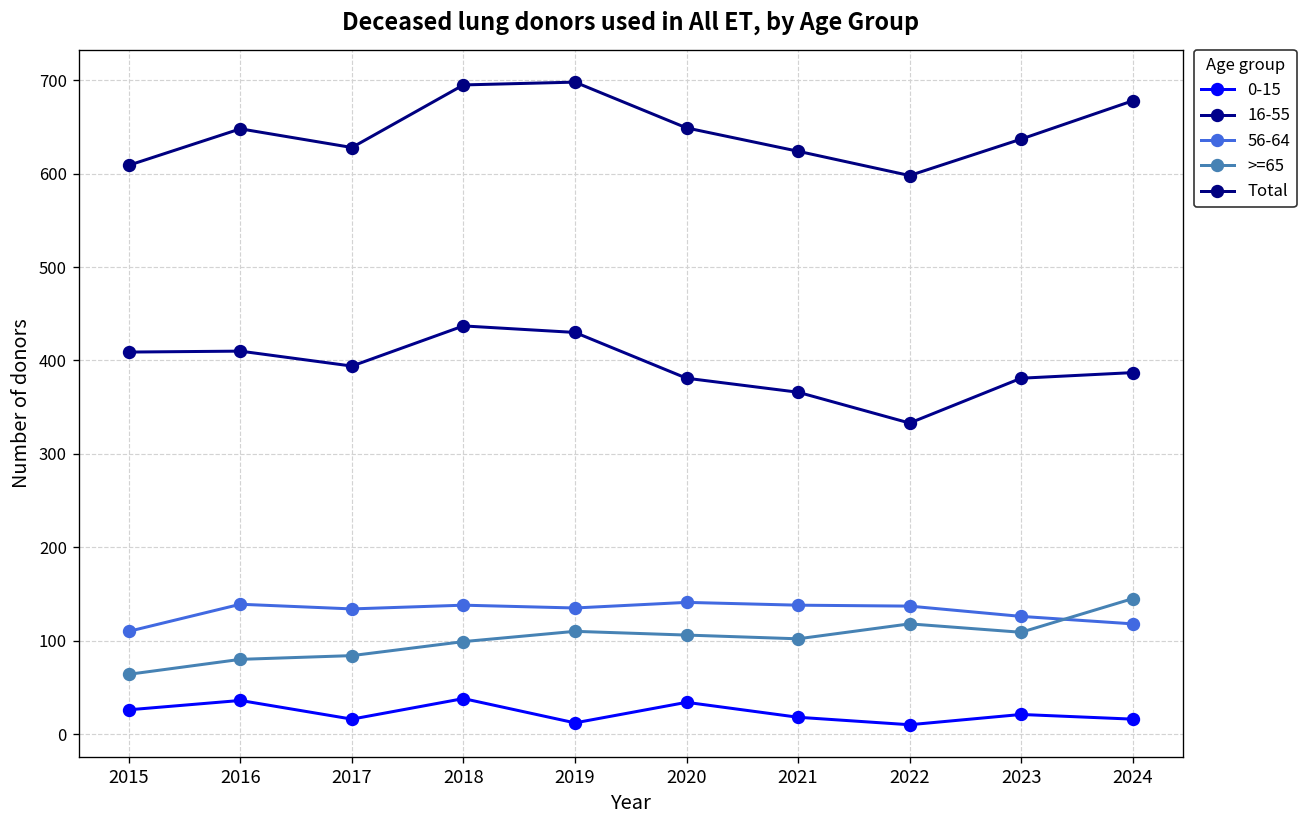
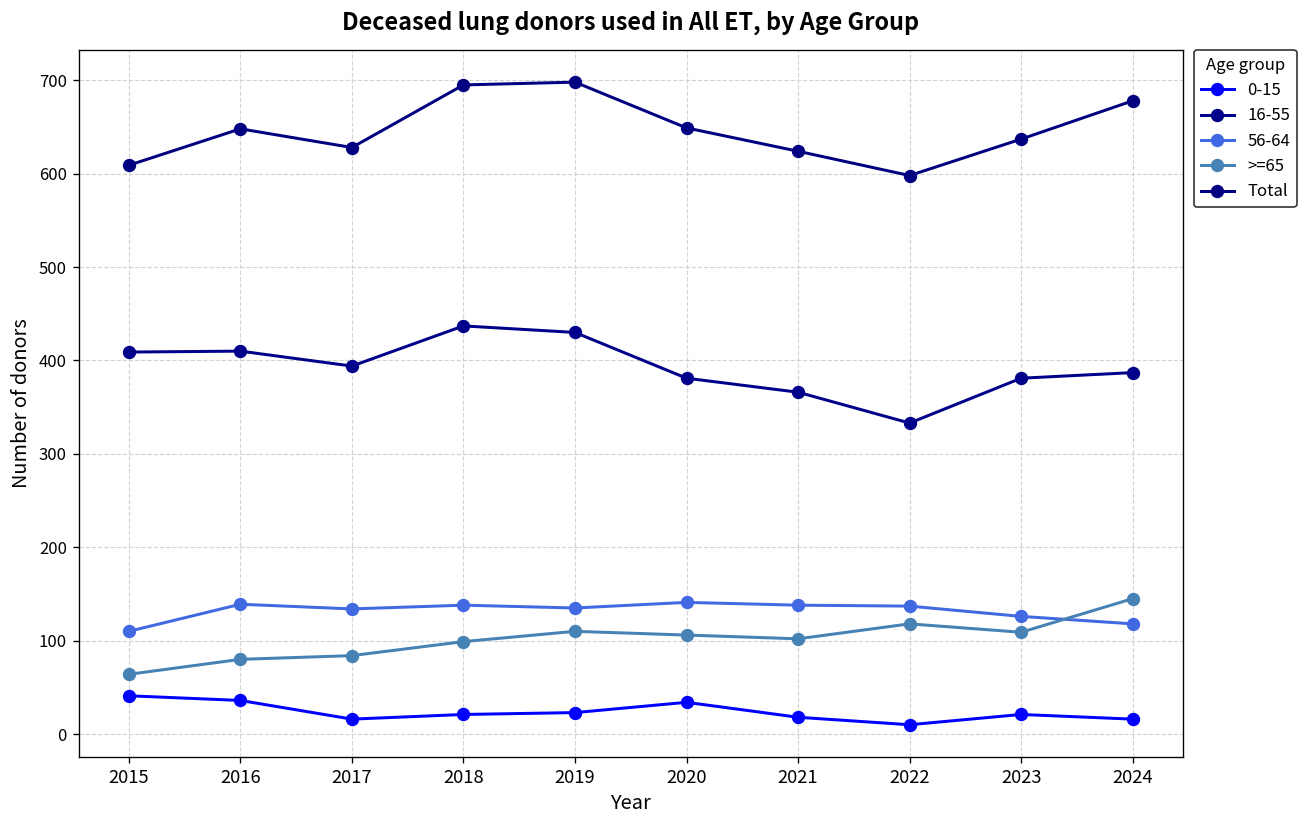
  {
    "0-15": {
-     "2015": 30,
+     "2015": 40,
      "2016": 40,
      "2017": 20,
-     "2018": 40,
-     "2019": 10,
+     "2018": 20,
+     "2019": 20,
      "2020": 30,
      "2021": 20,
      "2022": 10,
      "2023": 20,
      "2024": 20
    }
  }
